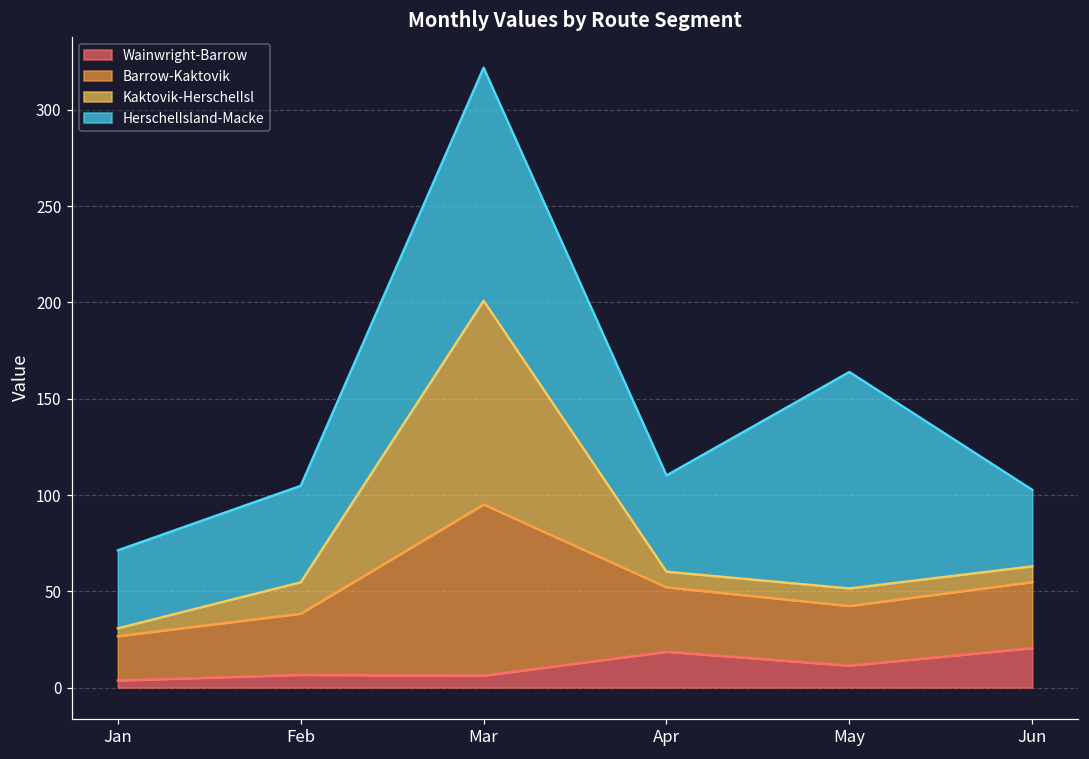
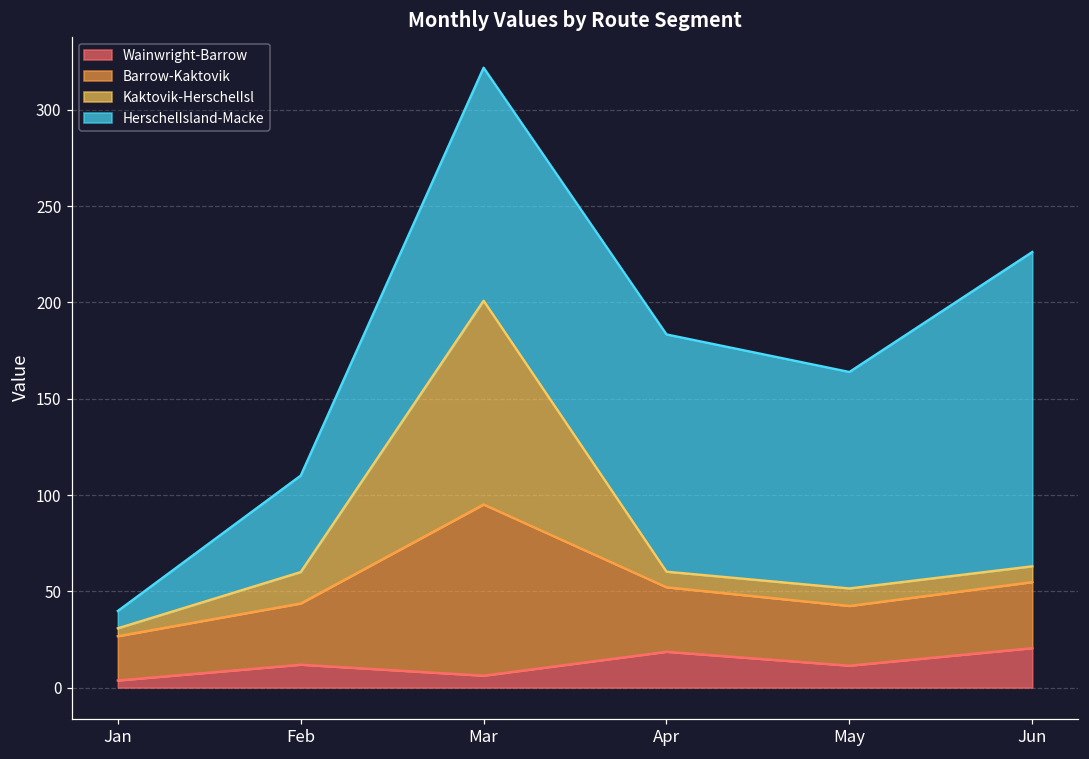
  {
    "Wainwright-Barrow": {
      "Jan": 4,
-     "Feb": 7,
+     "Feb": 12,
      "Mar": 6,
      "Apr": 19,
      "May": 11,
      "Jun": 21
    },
    "HerschelIsland-Macke": {
-     "Jan": 41,
+     "Jan": 9,
      "Feb": 50,
      "Mar": 121,
-     "Apr": 50,
+     "Apr": 123,
      "May": 112,
-     "Jun": 40
+     "Jun": 163
    }
  }
